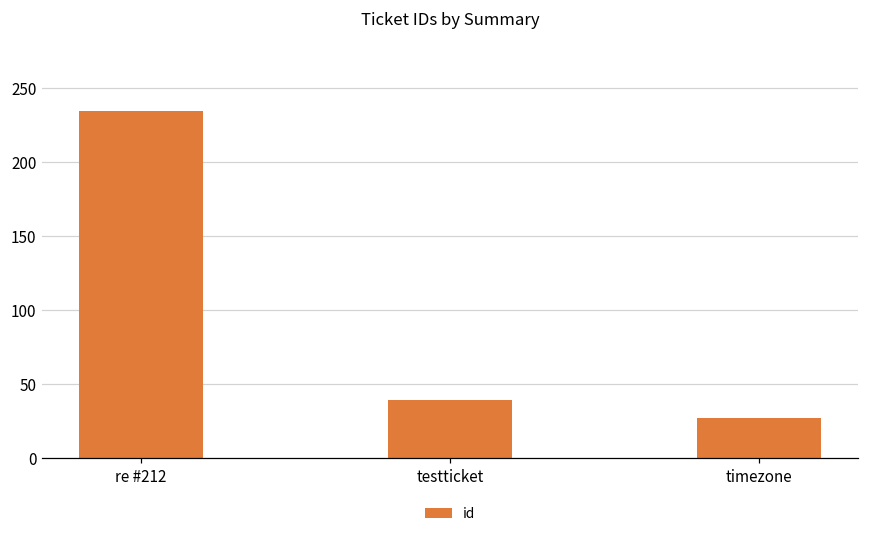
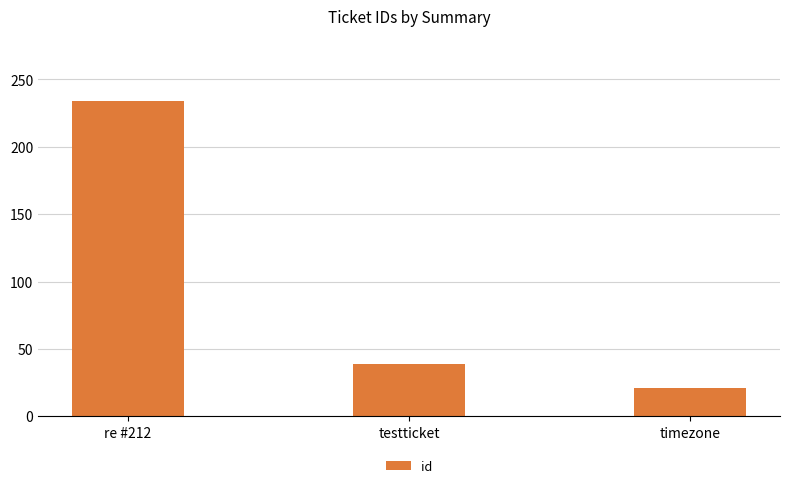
  {
    "re #212": 234,
    "testticket": 39,
-   "timezone": 27
+   "timezone": 21
  }
